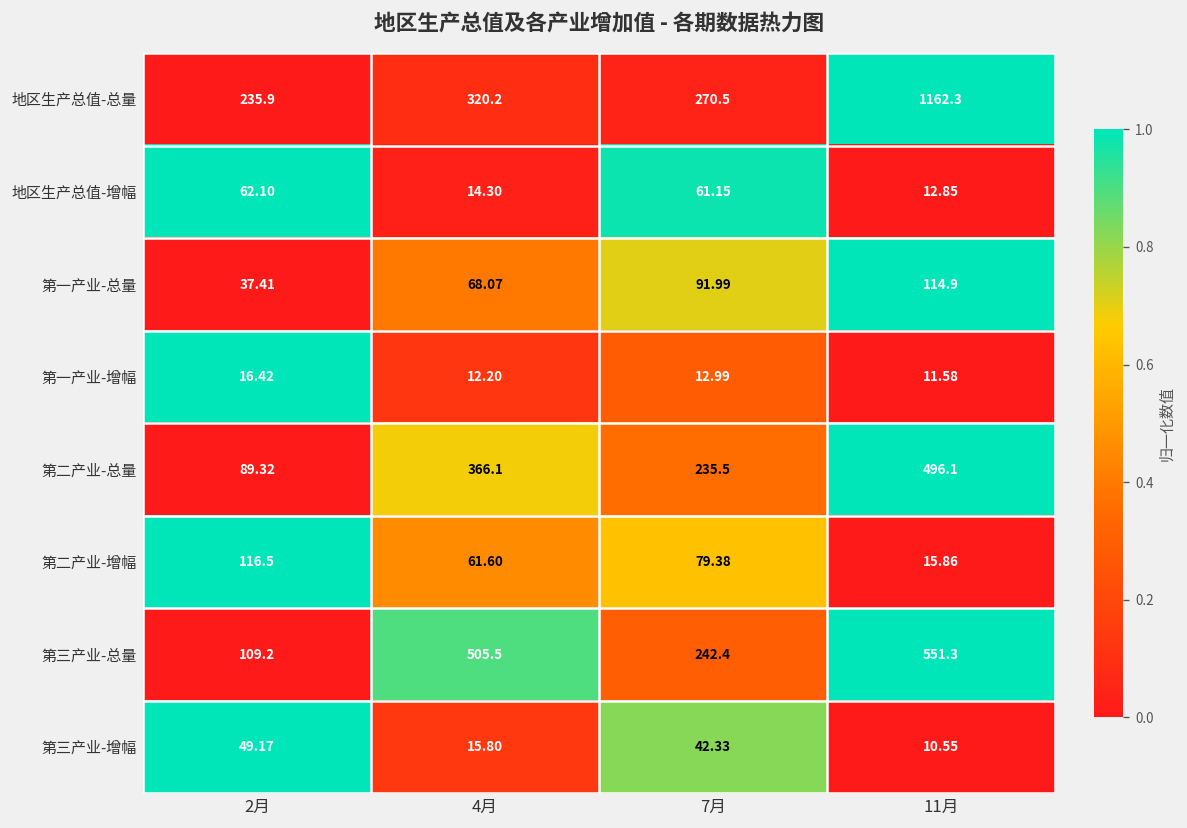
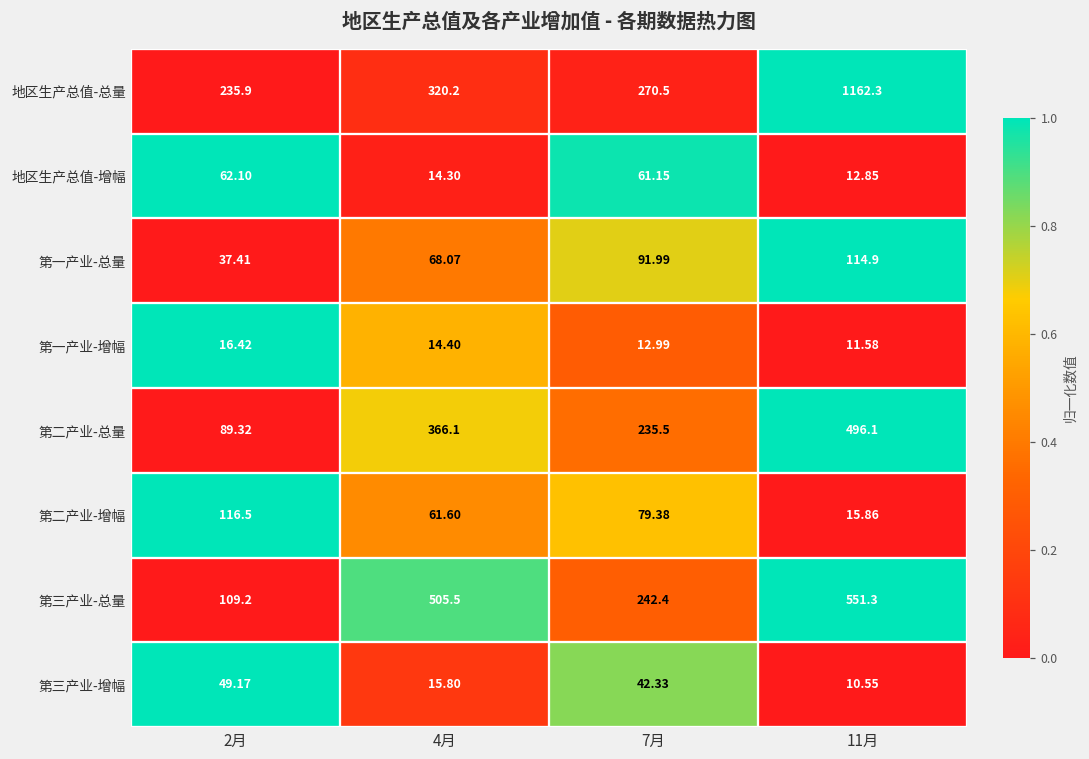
  {
    "地区生产总值-总量": {
      "2月": 235.9,
      "4月": 320.2,
      "7月": 270.5,
      "11月": 1162.3
    },
    "地区生产总值-增幅": {
      "2月": 62.10,
      "4月": 14.30,
      "7月": 61.15,
      "11月": 12.85
    },
    "第一产业-总量": {
      "2月": 37.41,
      "4月": 68.07,
      "7月": 91.99,
      "11月": 114.9
    },
    "第一产业-增幅": {
      "2月": 16.42,
-     "4月": 12.20,
+     "4月": 14.40,
      "7月": 12.99,
      "11月": 11.58
    },
    "第二产业-总量": {
      "2月": 89.32,
      "4月": 366.1,
      "7月": 235.5,
      "11月": 496.1
    },
    "第二产业-增幅": {
      "2月": 116.5,
      "4月": 61.60,
      "7月": 79.38,
      "11月": 15.86
    },
    "第三产业-总量": {
      "2月": 109.2,
      "4月": 505.5,
      "7月": 242.4,
      "11月": 551.3
    },
    "第三产业-增幅": {
      "2月": 49.17,
      "4月": 15.80,
      "7月": 42.33,
      "11月": 10.55
    }
  }
